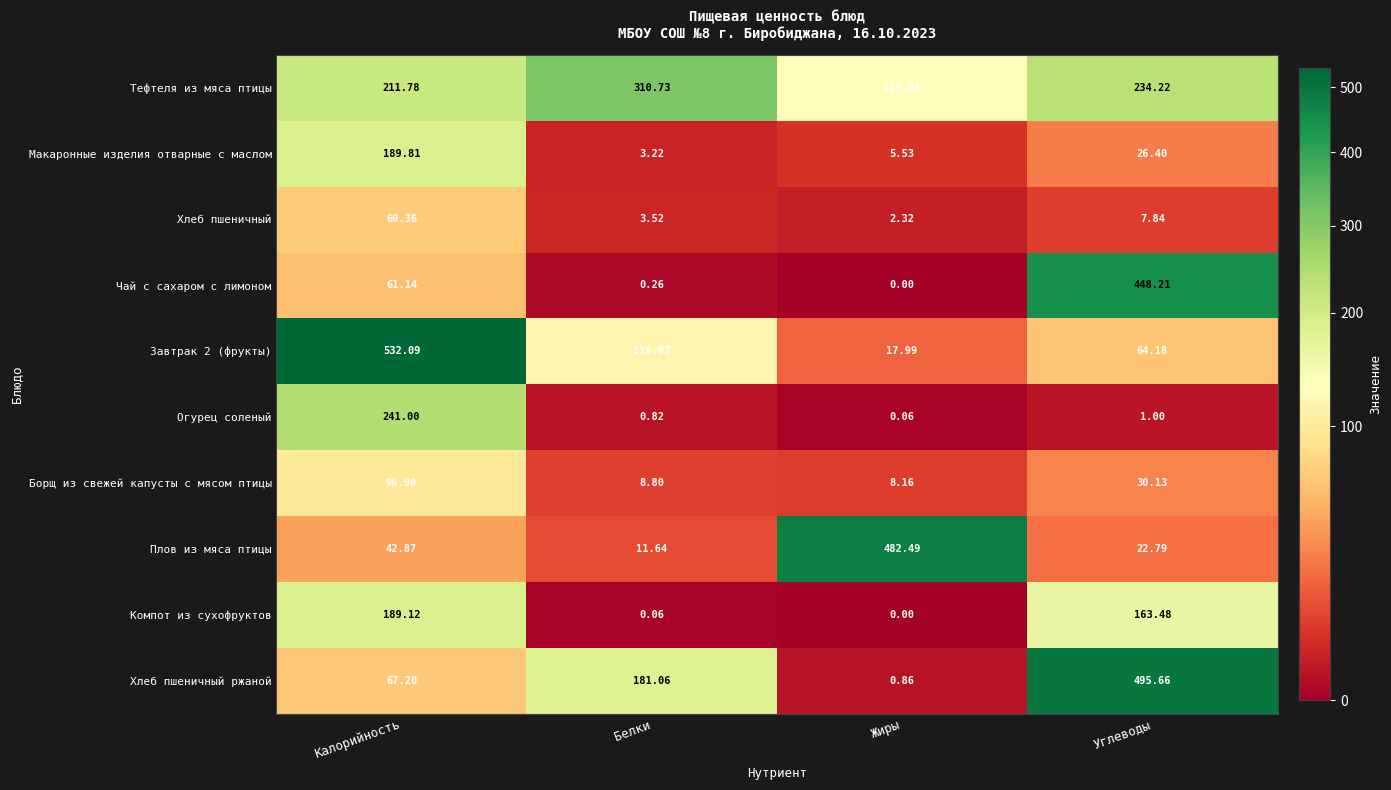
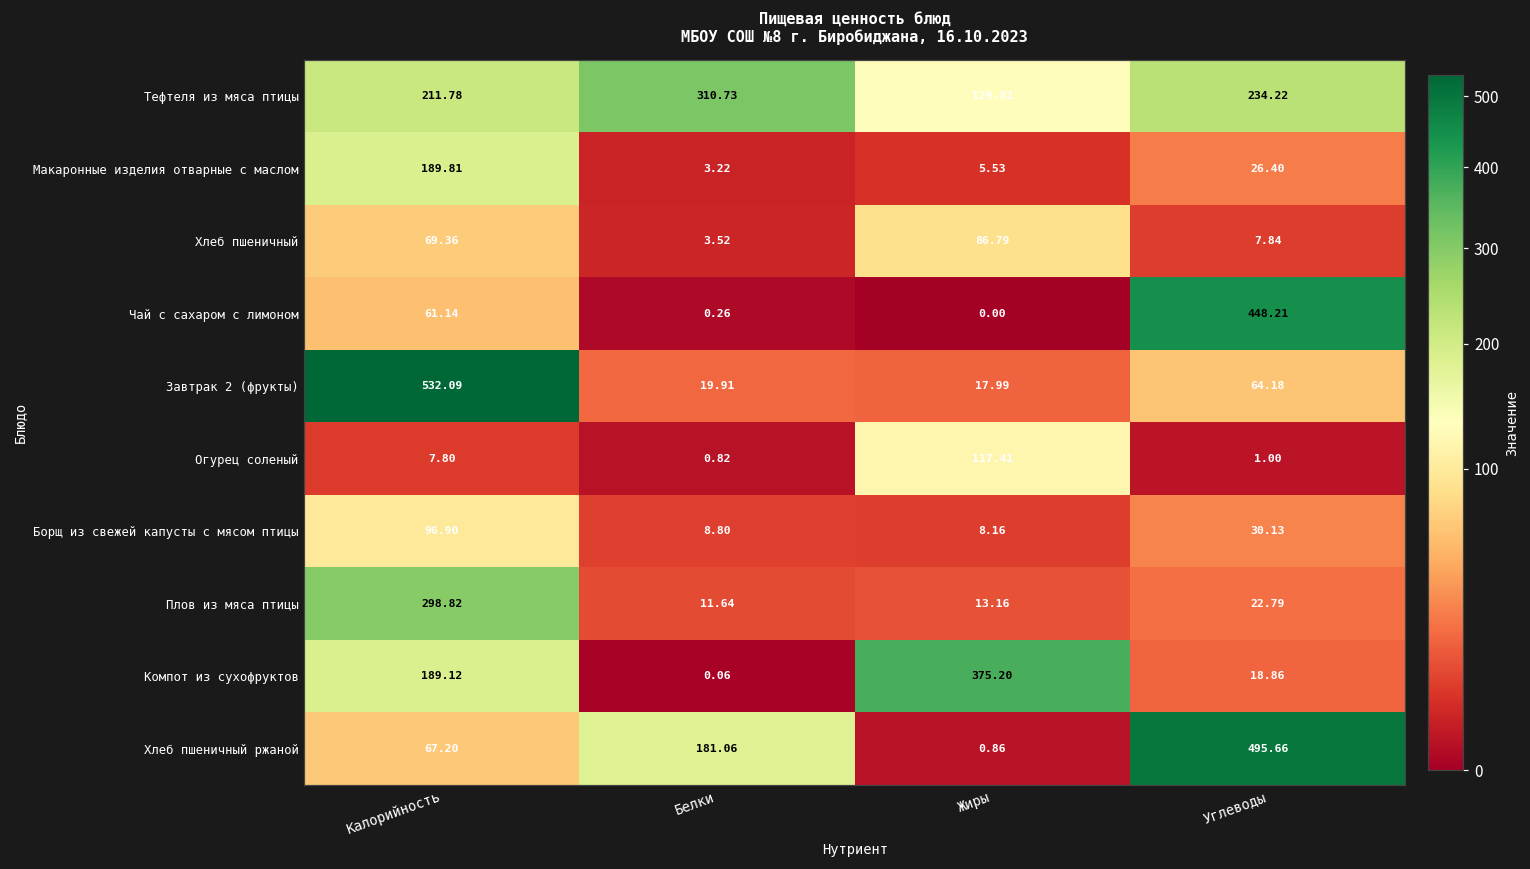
  {
    "Тефтеля из мяса птицы": {
      "Калорийность": 211.78,
      "Белки": 310.73,
      "Жиры": 129.81,
      "Углеводы": 234.22
    },
    "Макаронные изделия отварные с маслом": {
      "Калорийность": 189.81,
      "Белки": 3.22,
      "Жиры": 5.53,
      "Углеводы": 26.40
    },
    "Хлеб пшеничный": {
      "Калорийность": 69.36,
      "Белки": 3.52,
-     "Жиры": 2.32,
+     "Жиры": 86.79,
      "Углеводы": 7.84
    },
    "Чай с сахаром с лимоном": {
      "Калорийность": 61.14,
      "Белки": 0.26,
      "Жиры": 0.00,
      "Углеводы": 448.21
    },
    "Завтрак 2 (фрукты)": {
      "Калорийность": 532.09,
-     "Белки": 116.82,
+     "Белки": 19.91,
      "Жиры": 17.99,
      "Углеводы": 64.18
    },
    "Огурец соленый": {
-     "Калорийность": 241.00,
+     "Калорийность": 7.80,
      "Белки": 0.82,
-     "Жиры": 0.06,
+     "Жиры": 117.41,
      "Углеводы": 1.00
    },
    "Борщ из свежей капусты с мясом птицы": {
      "Калорийность": 96.90,
      "Белки": 8.80,
      "Жиры": 8.16,
      "Углеводы": 30.13
    },
    "Плов из мяса птицы": {
-     "Калорийность": 42.87,
+     "Калорийность": 298.82,
      "Белки": 11.64,
-     "Жиры": 482.49,
+     "Жиры": 13.16,
      "Углеводы": 22.79
    },
    "Компот из сухофруктов": {
      "Калорийность": 189.12,
      "Белки": 0.06,
-     "Жиры": 0.00,
-     "Углеводы": 163.48
+     "Жиры": 375.20,
+     "Углеводы": 18.86
    },
    "Хлеб пшеничный ржаной": {
      "Калорийность": 67.20,
      "Белки": 181.06,
      "Жиры": 0.86,
      "Углеводы": 495.66
    }
  }
